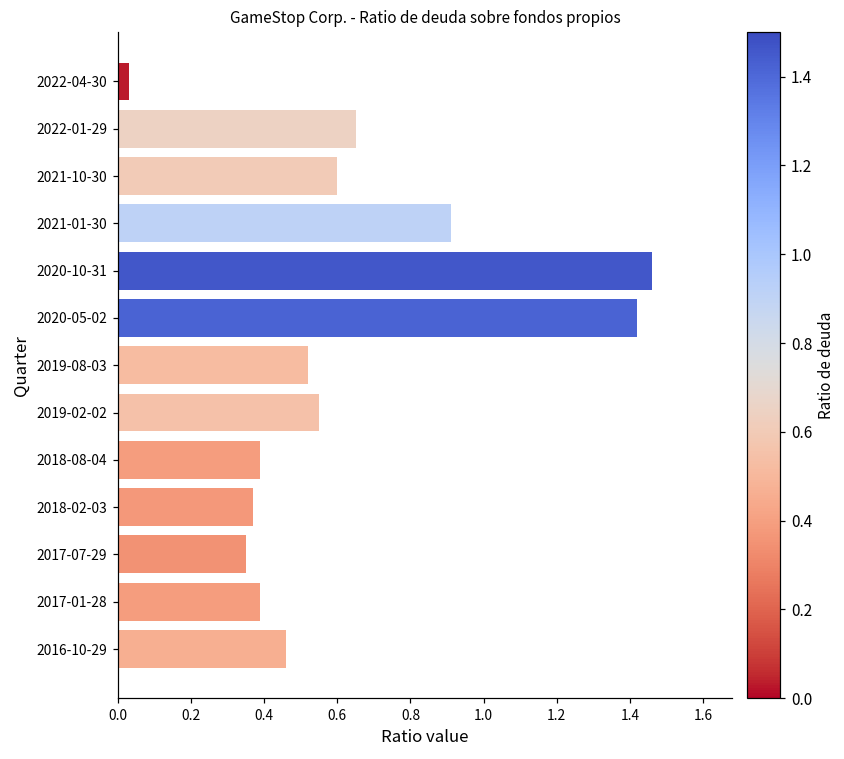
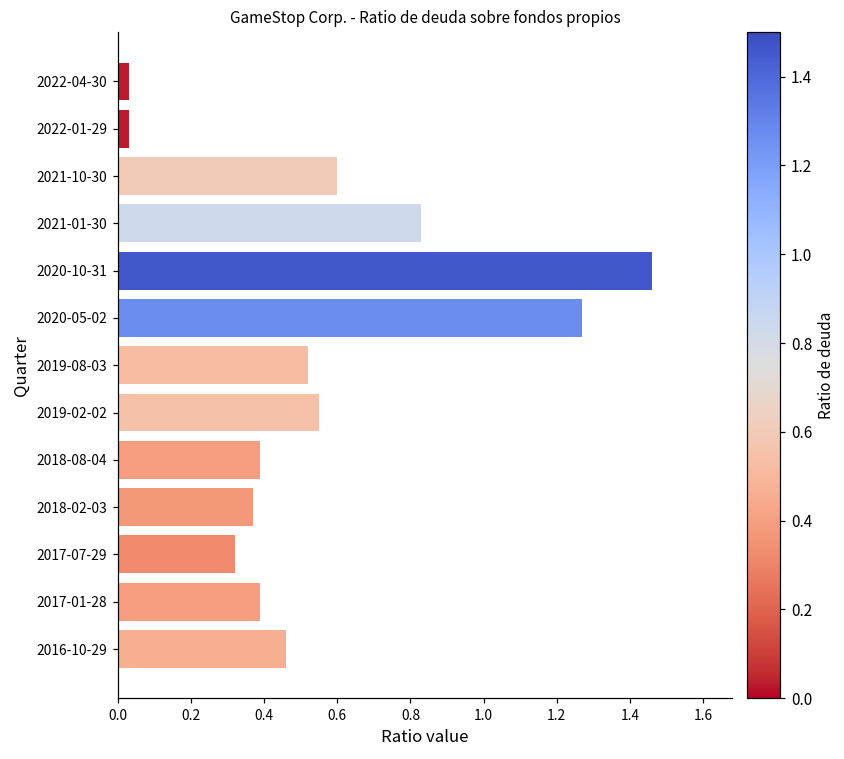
  {
    "2022-04-30": 0.03,
-   "2022-01-29": 0.65,
+   "2022-01-29": 0.03,
    "2021-10-30": 0.60,
-   "2021-01-30": 0.91,
+   "2021-01-30": 0.83,
    "2020-10-31": 1.46,
-   "2020-05-02": 1.42,
+   "2020-05-02": 1.27,
    "2019-08-03": 0.52,
    "2019-02-02": 0.55,
    "2018-08-04": 0.39,
    "2018-02-03": 0.37,
-   "2017-07-29": 0.35,
+   "2017-07-29": 0.32,
    "2017-01-28": 0.39,
    "2016-10-29": 0.46
  }
